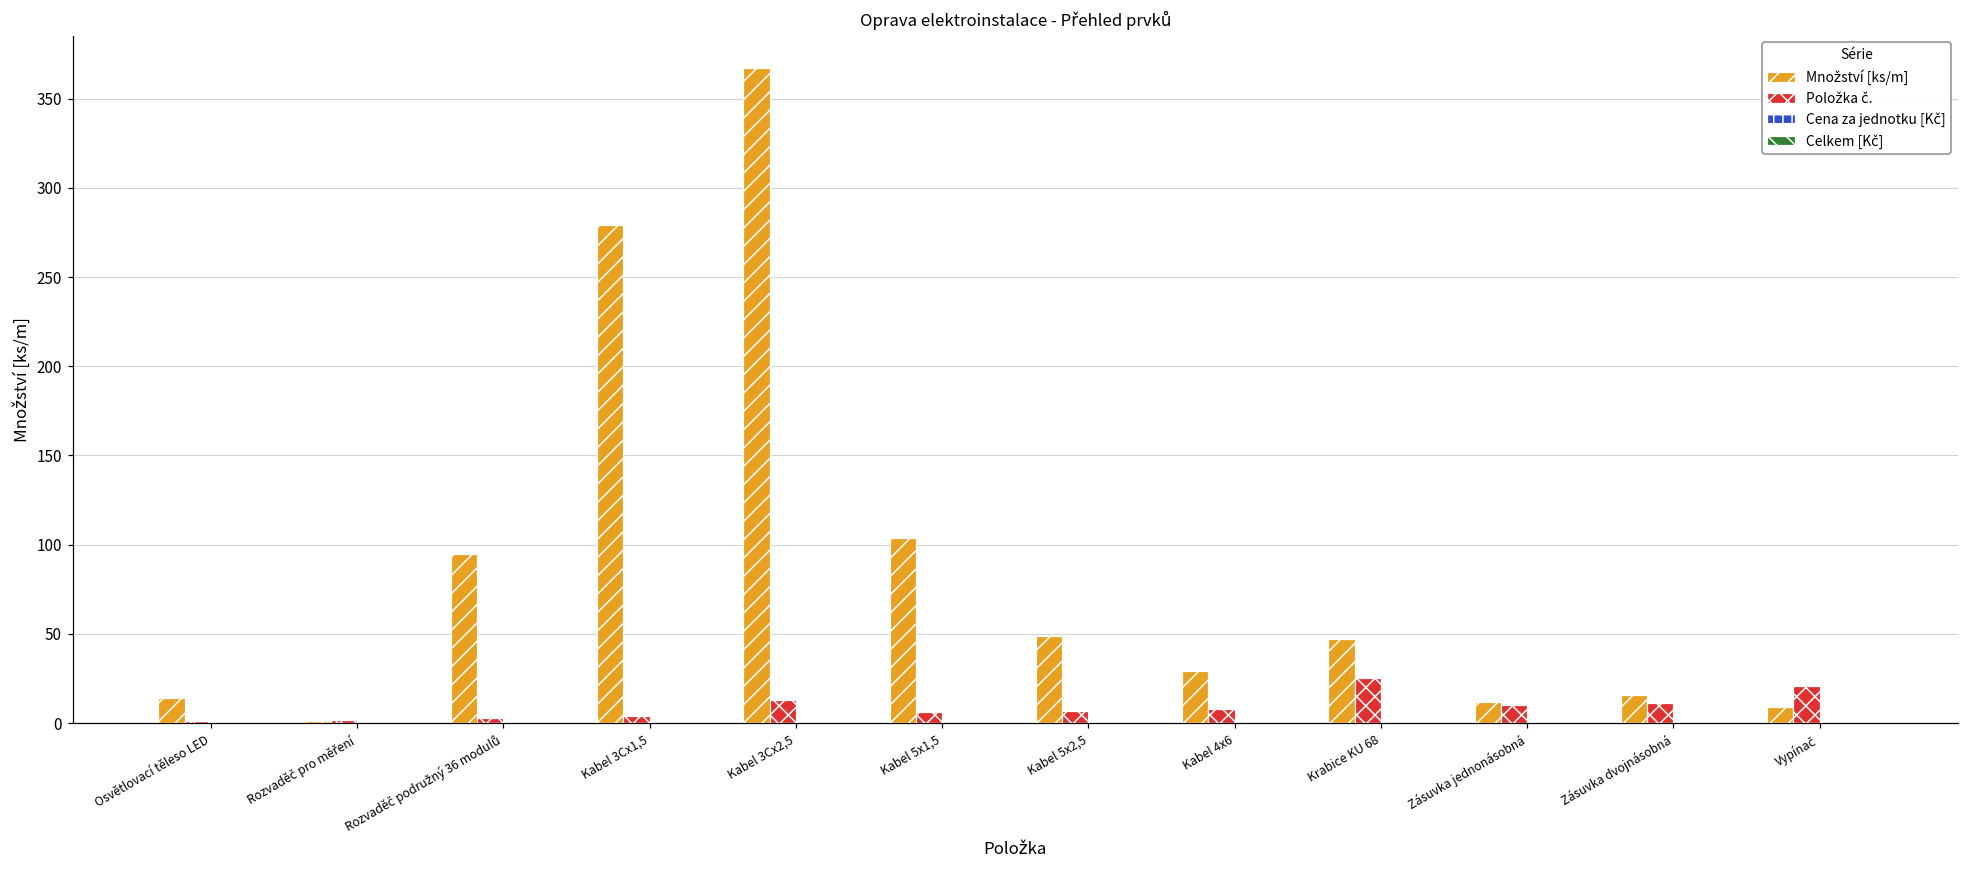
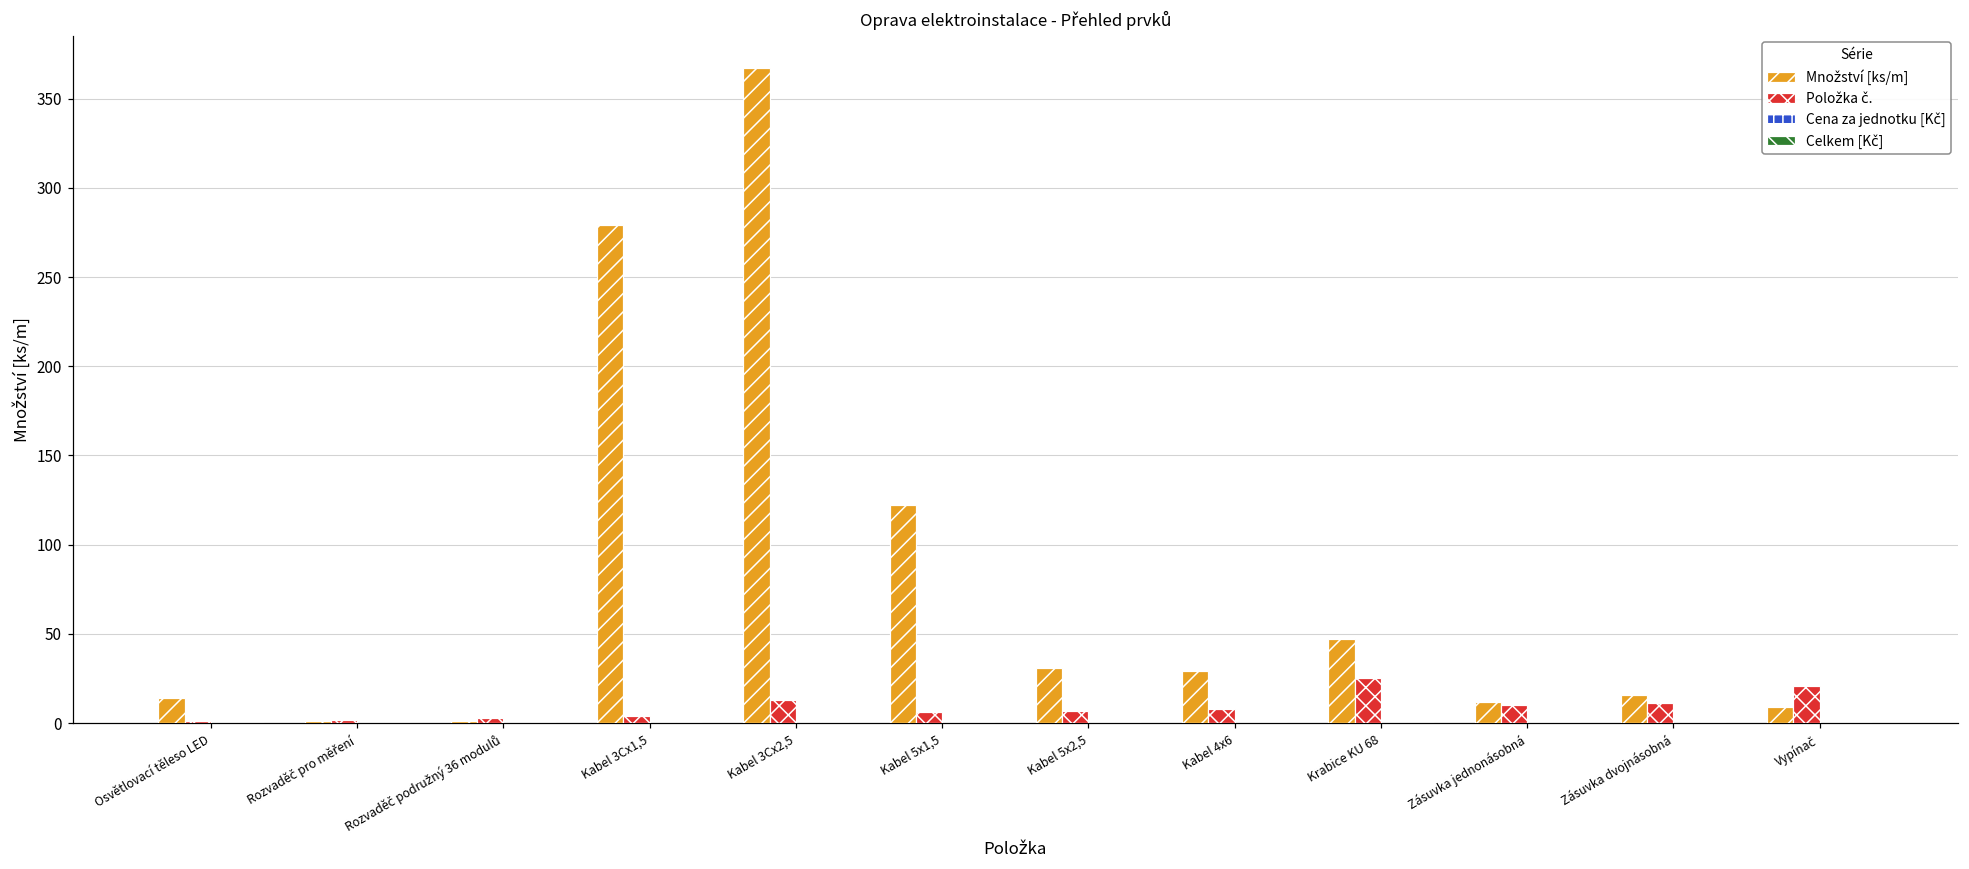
  {
    "Množství [ks/m]": {
      "Osvětlovací těleso LED": 14,
-     "Rozvaděč podružný 36 modulů": 95,
+     "Rozvaděč podružný 36 modulů": 1,
      "Kabel 3Cx1,5": 279,
      "Kabel 3Cx2,5": 367,
-     "Kabel 5x1,5": 104,
-     "Kabel 5x2,5": 49,
+     "Kabel 5x1,5": 122,
+     "Kabel 5x2,5": 31,
      "Kabel 4x6": 29,
      "Krabice KU 68": 47,
      "Zásuvka jednonásobná": 12,
      "Zásuvka dvojnásobná": 16,
      "Vypínač": 9
    },
    "Položka č.": {
      "Rozvaděč pro měření": 2,
      "Rozvaděč podružný 36 modulů": 3,
      "Kabel 3Cx1,5": 4,
      "Kabel 3Cx2,5": 13,
      "Kabel 5x1,5": 6,
      "Kabel 5x2,5": 7,
      "Kabel 4x6": 8,
      "Krabice KU 68": 25,
      "Zásuvka jednonásobná": 10,
      "Zásuvka dvojnásobná": 11,
      "Vypínač": 21
    },
    "Cena za jednotku [Kč]": {
      "Osvětlovací těleso LED": 0,
      "Rozvaděč pro měření": 0,
      "Rozvaděč podružný 36 modulů": 0,
      "Kabel 3Cx1,5": 0,
      "Kabel 3Cx2,5": 0,
      "Kabel 5x1,5": 0,
      "Kabel 5x2,5": 0,
      "Kabel 4x6": 0,
      "Krabice KU 68": 0,
      "Zásuvka jednonásobná": 0,
      "Zásuvka dvojnásobná": 0,
      "Vypínač": 0
    },
    "Celkem [Kč]": {
      "Osvětlovací těleso LED": 0,
      "Rozvaděč pro měření": 0,
      "Rozvaděč podružný 36 modulů": 0,
      "Kabel 3Cx1,5": 0,
      "Kabel 3Cx2,5": 0,
      "Kabel 5x1,5": 0,
      "Kabel 5x2,5": 0,
      "Kabel 4x6": 0,
      "Krabice KU 68": 0,
      "Zásuvka jednonásobná": 0,
      "Zásuvka dvojnásobná": 0,
      "Vypínač": 0
    }
  }
